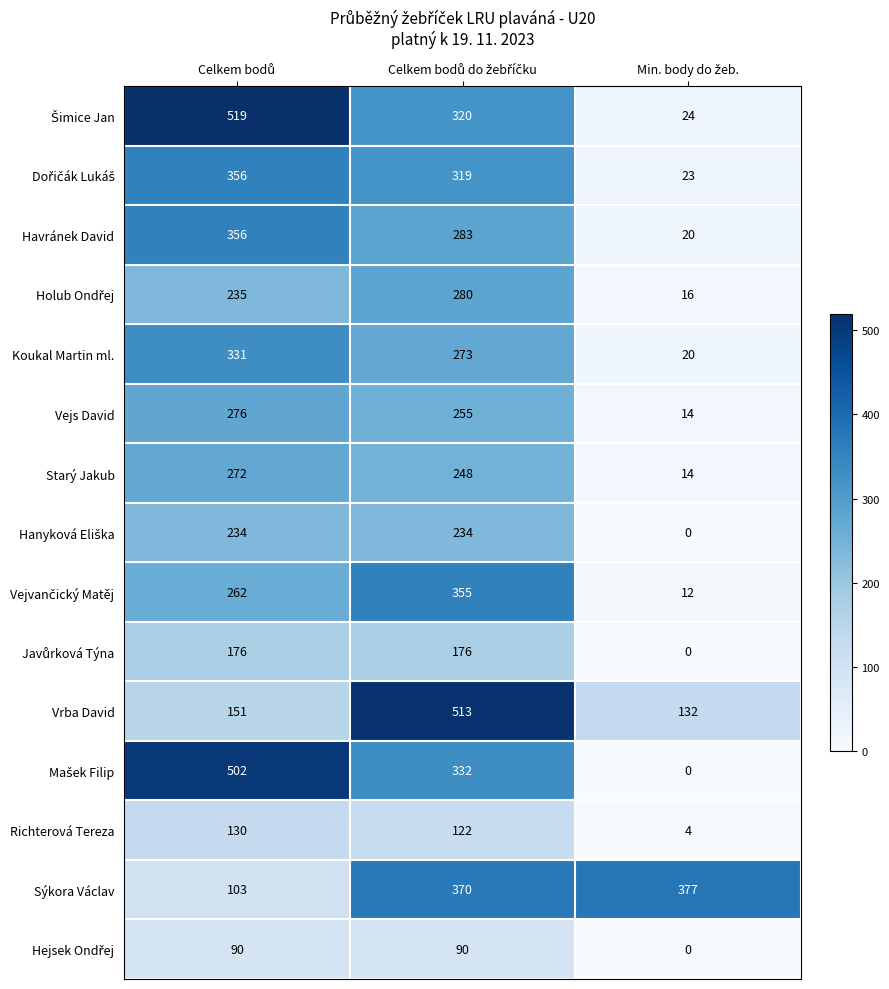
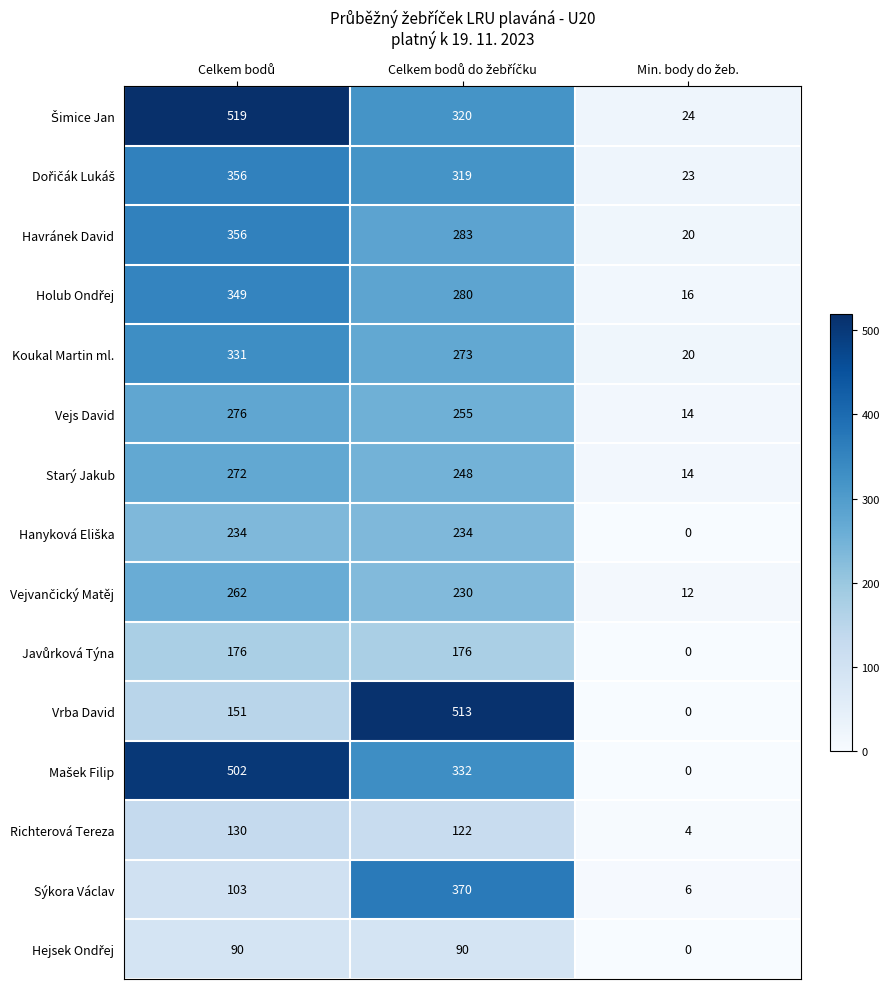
  {
    "Šimice Jan": {
      "Celkem bodů": 519,
      "Celkem bodů do žebříčku": 320,
      "Min. body do žeb.": 24
    },
    "Dořičák Lukáš": {
      "Celkem bodů": 356,
      "Celkem bodů do žebříčku": 319,
      "Min. body do žeb.": 23
    },
    "Havránek David": {
      "Celkem bodů": 356,
      "Celkem bodů do žebříčku": 283,
      "Min. body do žeb.": 20
    },
    "Holub Ondřej": {
-     "Celkem bodů": 235,
+     "Celkem bodů": 349,
      "Celkem bodů do žebříčku": 280,
      "Min. body do žeb.": 16
    },
    "Koukal Martin ml.": {
      "Celkem bodů": 331,
      "Celkem bodů do žebříčku": 273,
      "Min. body do žeb.": 20
    },
    "Vejs David": {
      "Celkem bodů": 276,
      "Celkem bodů do žebříčku": 255,
      "Min. body do žeb.": 14
    },
    "Starý Jakub": {
      "Celkem bodů": 272,
      "Celkem bodů do žebříčku": 248,
      "Min. body do žeb.": 14
    },
    "Hanyková Eliška": {
      "Celkem bodů": 234,
      "Celkem bodů do žebříčku": 234,
      "Min. body do žeb.": 0
    },
    "Vejvančický Matěj": {
      "Celkem bodů": 262,
-     "Celkem bodů do žebříčku": 355,
+     "Celkem bodů do žebříčku": 230,
      "Min. body do žeb.": 12
    },
    "Javůrková Týna": {
      "Celkem bodů": 176,
      "Celkem bodů do žebříčku": 176,
      "Min. body do žeb.": 0
    },
    "Vrba David": {
      "Celkem bodů": 151,
      "Celkem bodů do žebříčku": 513,
-     "Min. body do žeb.": 132
+     "Min. body do žeb.": 0
    },
    "Mašek Filip": {
      "Celkem bodů": 502,
      "Celkem bodů do žebříčku": 332,
      "Min. body do žeb.": 0
    },
    "Richterová Tereza": {
      "Celkem bodů": 130,
      "Celkem bodů do žebříčku": 122,
      "Min. body do žeb.": 4
    },
    "Sýkora Václav": {
      "Celkem bodů": 103,
      "Celkem bodů do žebříčku": 370,
-     "Min. body do žeb.": 377
+     "Min. body do žeb.": 6
    },
    "Hejsek Ondřej": {
      "Celkem bodů": 90,
      "Celkem bodů do žebříčku": 90,
      "Min. body do žeb.": 0
    }
  }
